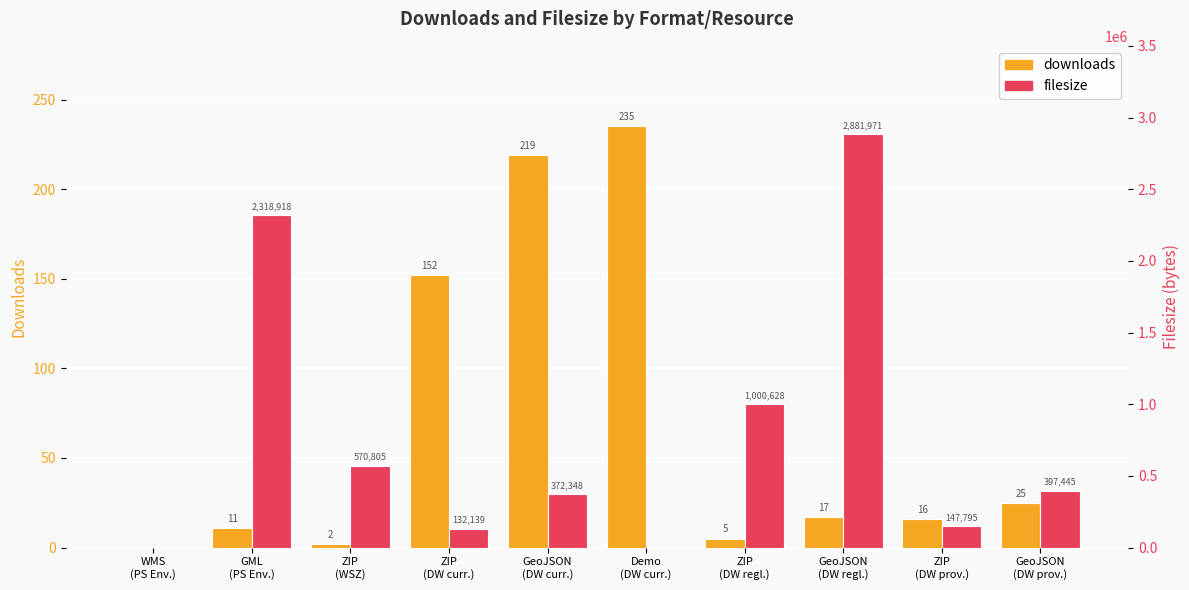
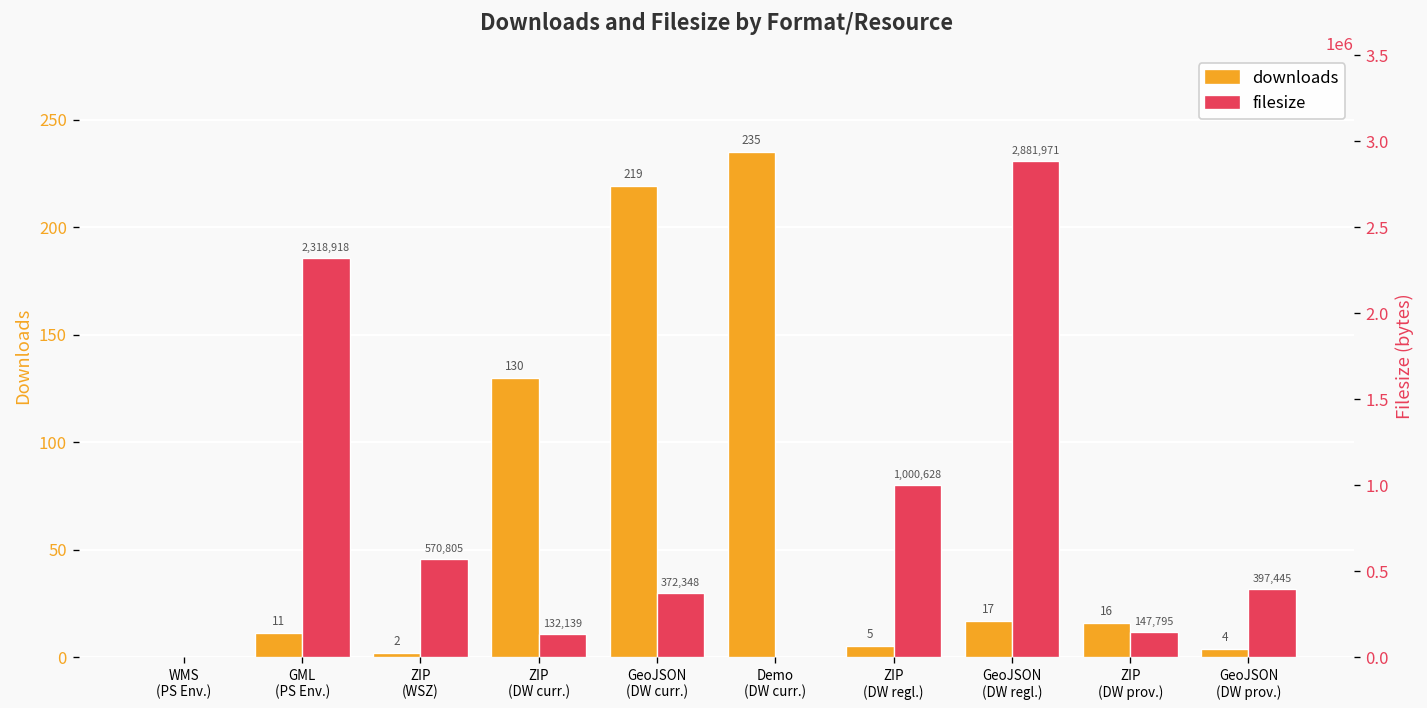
  {
    "downloads": {
      "GML (PS Env.)": "11",
      "ZIP (WSZ)": "2",
-     "ZIP (DW curr.)": "152",
+     "ZIP (DW curr.)": "130",
      "GeoJSON (DW curr.)": "219",
      "Demo (DW curr.)": "235",
      "ZIP (DW regl.)": "5",
      "GeoJSON (DW regl.)": "17",
      "ZIP (DW prov.)": "16",
-     "GeoJSON (DW prov.)": "25"
+     "GeoJSON (DW prov.)": "4"
    },
    "filesize": {
      "GML (PS Env.)": "2,318,918",
      "ZIP (WSZ)": "570,805",
      "ZIP (DW curr.)": "132,139",
      "GeoJSON (DW curr.)": "372,348",
      "ZIP (DW regl.)": "1,000,628",
      "GeoJSON (DW regl.)": "2,881,971",
      "ZIP (DW prov.)": "147,795",
      "GeoJSON (DW prov.)": "397,445"
    }
  }
